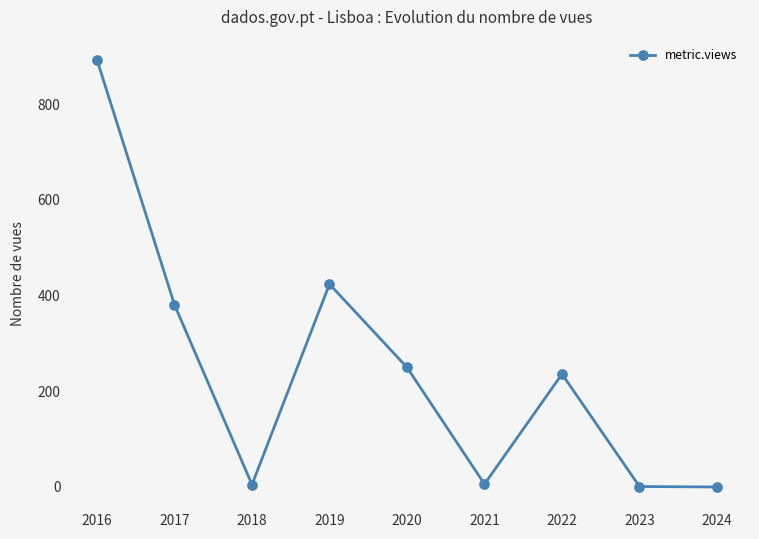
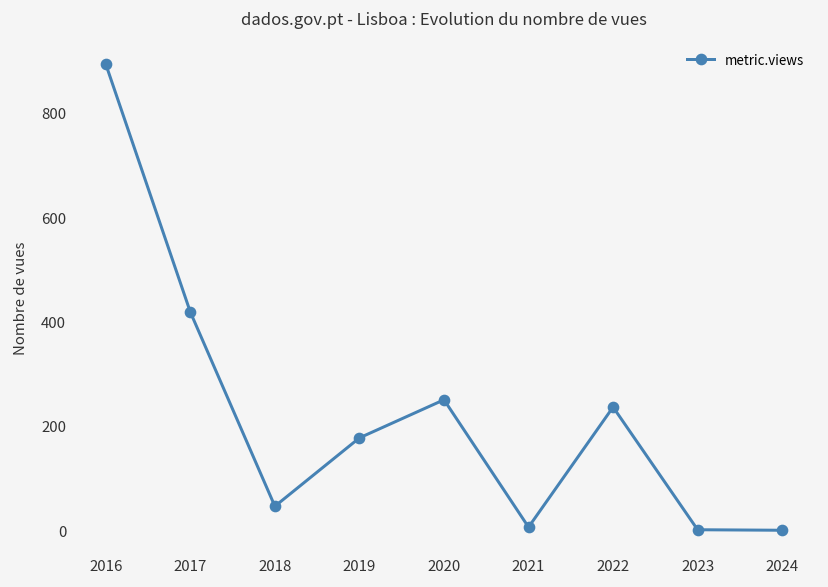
  {
    "2016": 890,
-   "2017": 380,
-   "2018": 10,
-   "2019": 420,
+   "2017": 420,
+   "2018": 50,
+   "2019": 180,
    "2020": 250,
    "2021": 10,
    "2022": 240,
    "2023": 0,
    "2024": 0
  }
